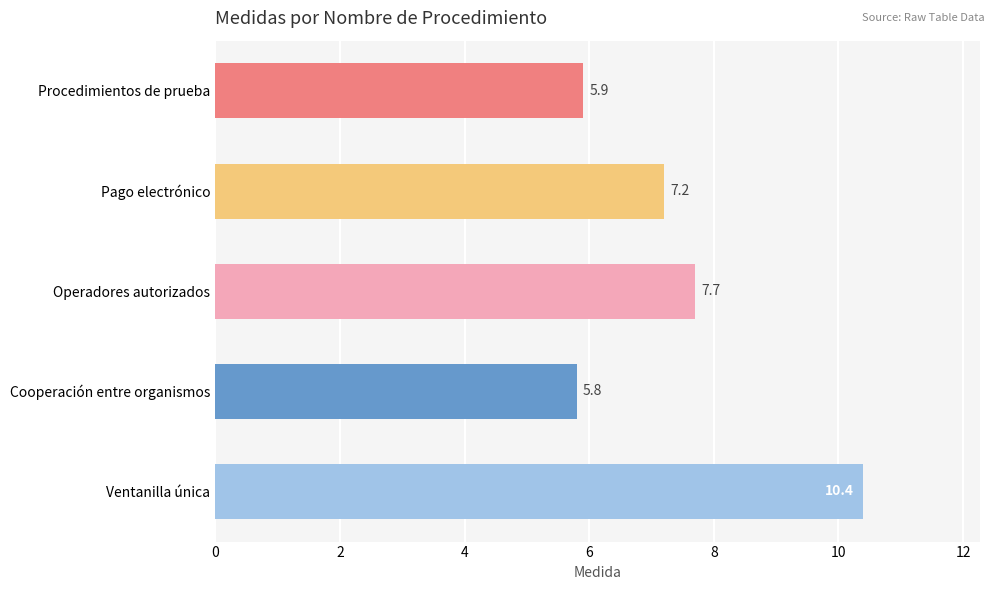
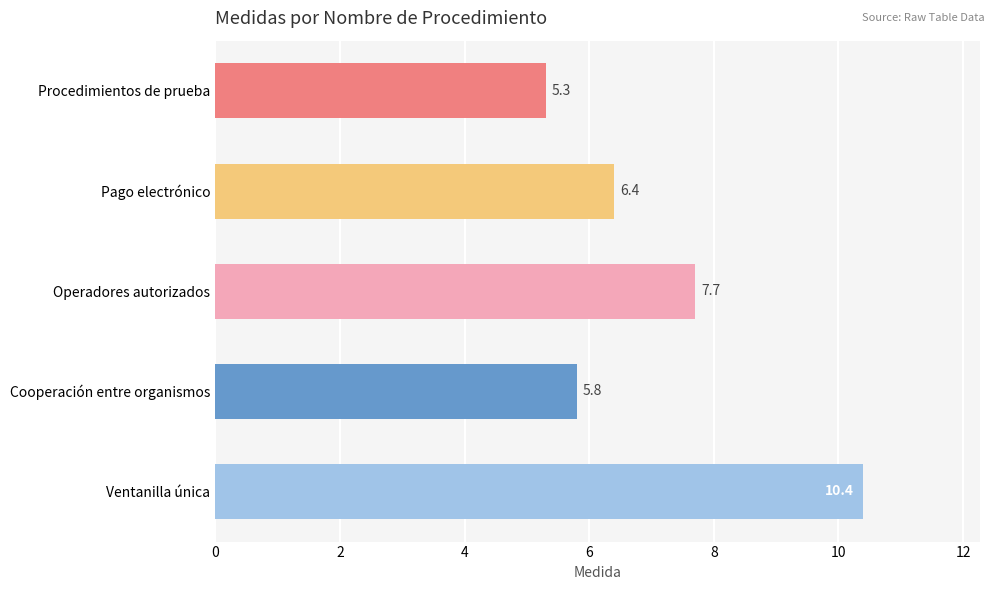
  {
-   "Procedimientos de prueba": 5.9,
-   "Pago electrónico": 7.2,
+   "Procedimientos de prueba": 5.3,
+   "Pago electrónico": 6.4,
    "Operadores autorizados": 7.7,
    "Cooperación entre organismos": 5.8,
    "Ventanilla única": 10.4
  }
